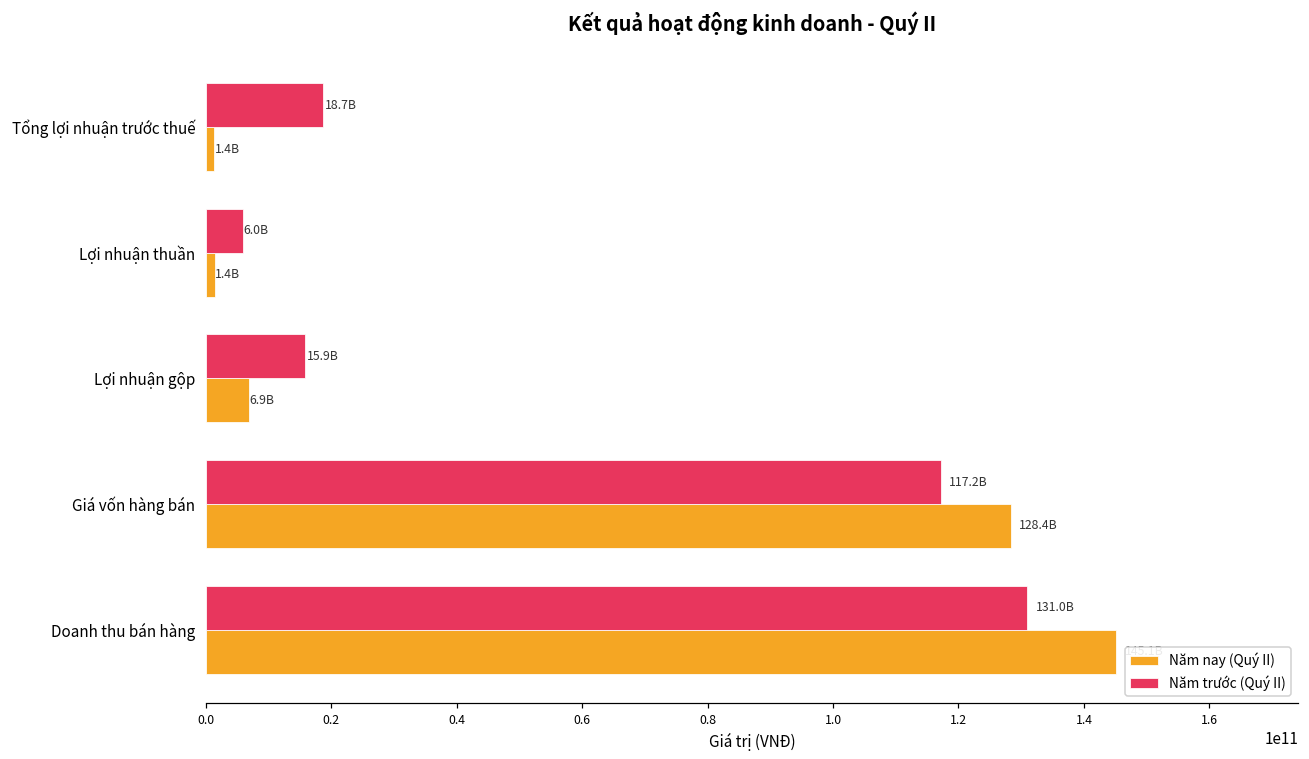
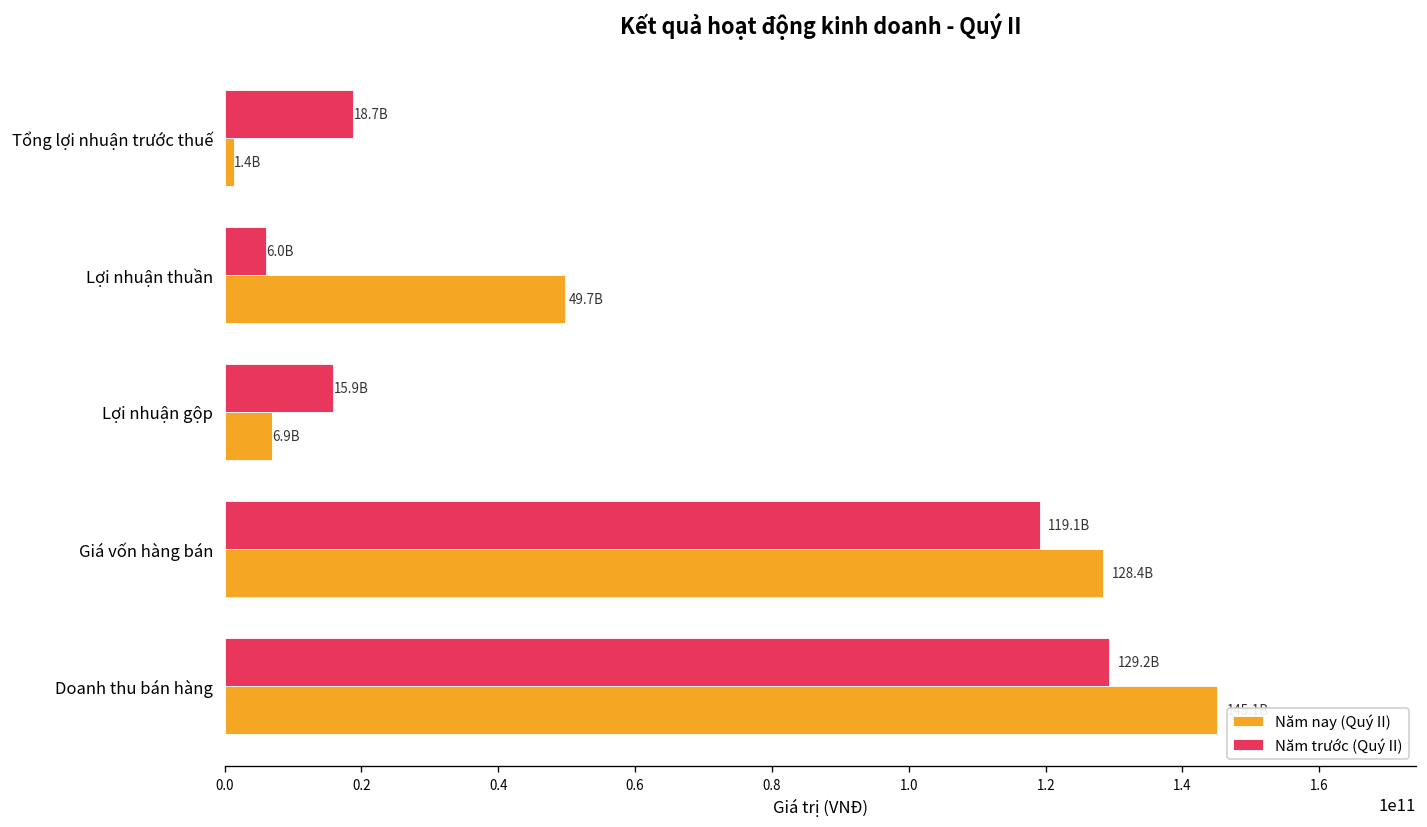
  {
    "Năm nay (Quý II)": {
      "Tổng lợi nhuận trước thuế": "1.4B",
-     "Lợi nhuận thuần": "1.4B",
+     "Lợi nhuận thuần": "49.7B",
      "Lợi nhuận gộp": "6.9B",
      "Giá vốn hàng bán": "128.4B"
    },
    "Năm trước (Quý II)": {
      "Tổng lợi nhuận trước thuế": "18.7B",
      "Lợi nhuận thuần": "6.0B",
      "Lợi nhuận gộp": "15.9B",
-     "Giá vốn hàng bán": "117.2B",
-     "Doanh thu bán hàng": "131.0B"
+     "Giá vốn hàng bán": "119.1B",
+     "Doanh thu bán hàng": "129.2B"
    }
  }
